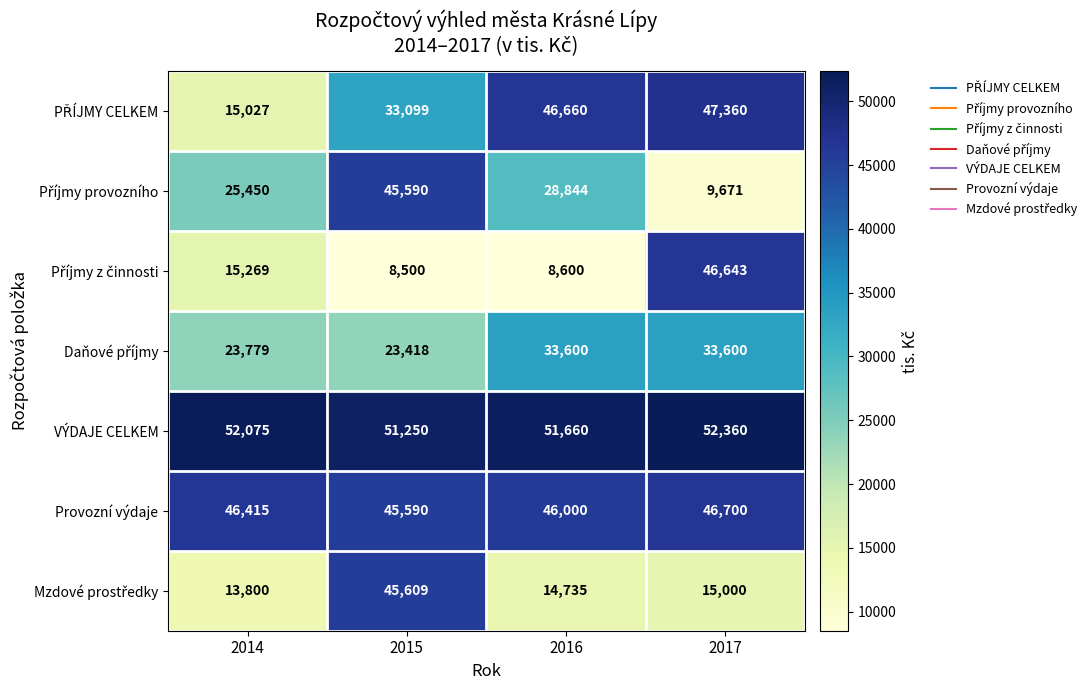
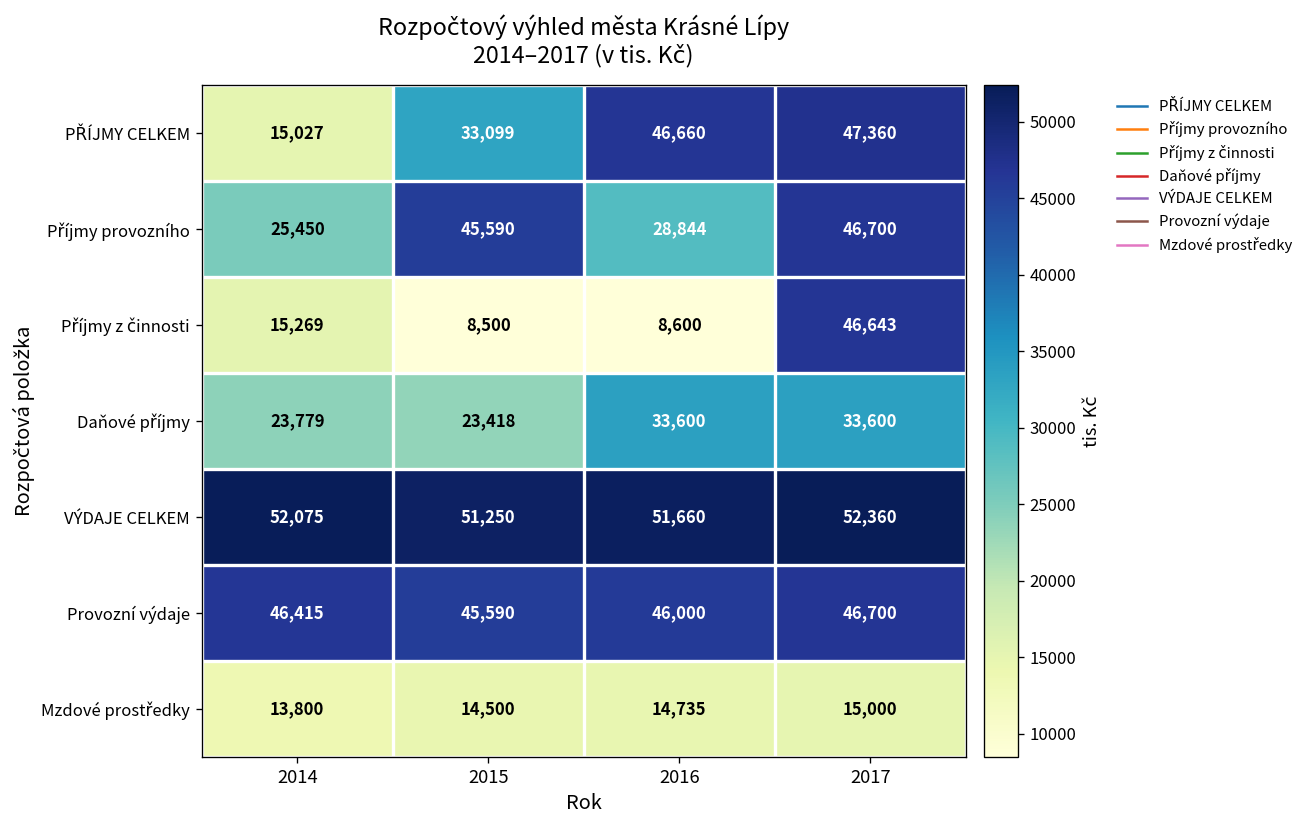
  {
    "PŘÍJMY CELKEM": {
      "2014": "15,027",
      "2015": "33,099",
      "2016": "46,660",
      "2017": "47,360"
    },
    "Příjmy provozního": {
      "2014": "25,450",
      "2015": "45,590",
      "2016": "28,844",
-     "2017": "9,671"
+     "2017": "46,700"
    },
    "Příjmy z činnosti": {
      "2014": "15,269",
      "2015": "8,500",
      "2016": "8,600",
      "2017": "46,643"
    },
    "Daňové příjmy": {
      "2014": "23,779",
      "2015": "23,418",
      "2016": "33,600",
      "2017": "33,600"
    },
    "VÝDAJE CELKEM": {
      "2014": "52,075",
      "2015": "51,250",
      "2016": "51,660",
      "2017": "52,360"
    },
    "Provozní výdaje": {
      "2014": "46,415",
      "2015": "45,590",
      "2016": "46,000",
      "2017": "46,700"
    },
    "Mzdové prostředky": {
      "2014": "13,800",
-     "2015": "45,609",
+     "2015": "14,500",
      "2016": "14,735",
      "2017": "15,000"
    }
  }
